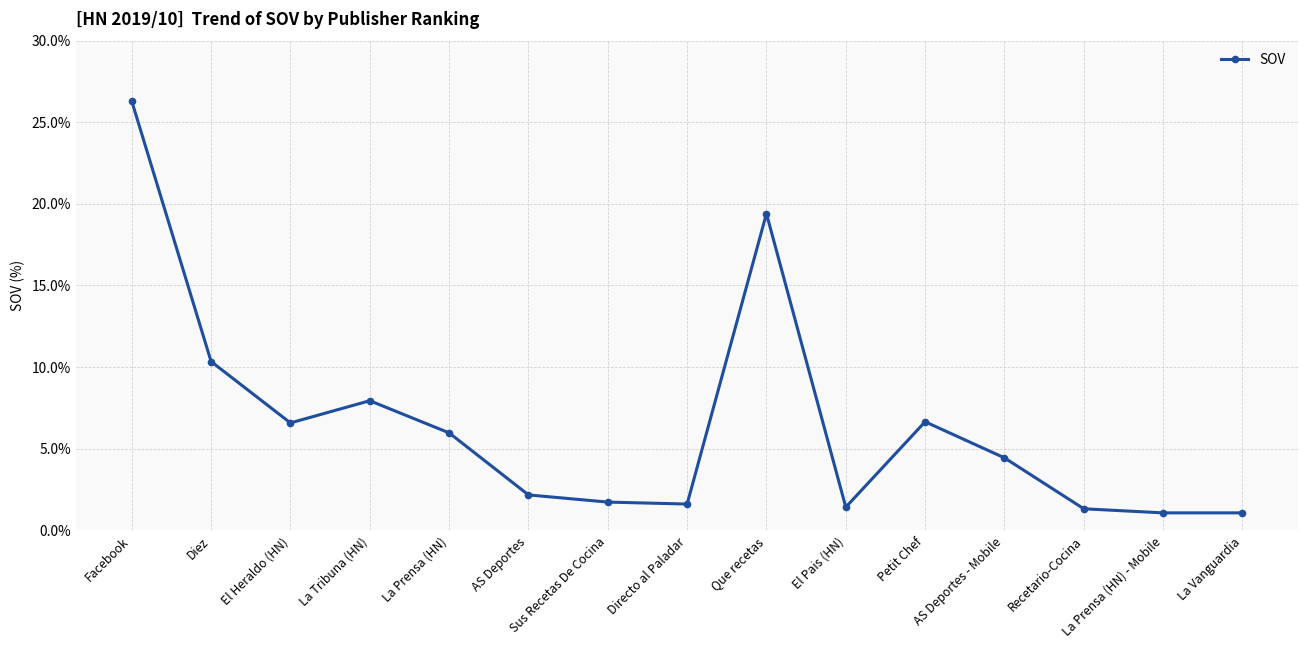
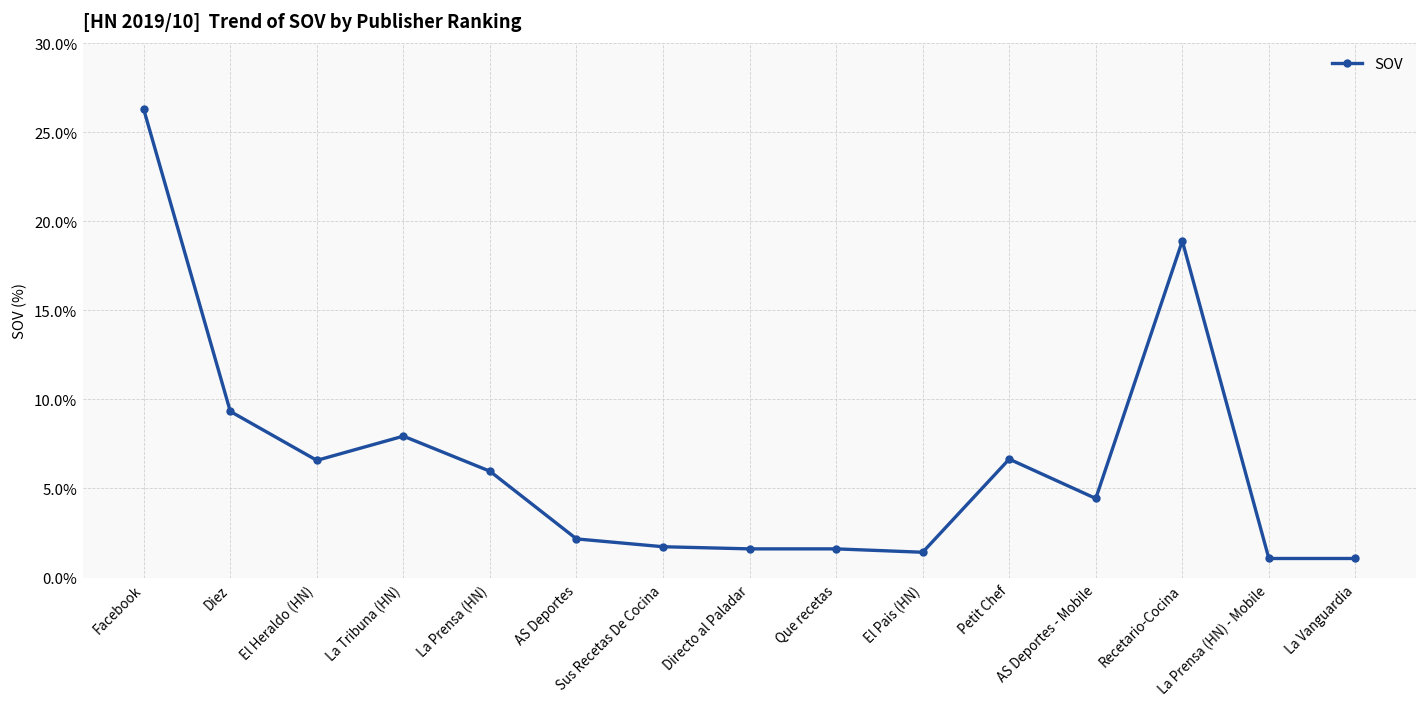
  {
    "Facebook": "26.3%",
-   "Diez": "10.3%",
+   "Diez": "9.3%",
    "El Heraldo (HN)": "6.6%",
    "La Tribuna (HN)": "7.9%",
    "La Prensa (HN)": "6.0%",
    "AS Deportes": "2.2%",
    "Sus Recetas De Cocina": "1.7%",
    "Directo al Paladar": "1.6%",
-   "Que recetas": "19.4%",
+   "Que recetas": "1.6%",
    "El Pais (HN)": "1.4%",
    "Petit Chef": "6.7%",
    "AS Deportes - Mobile": "4.4%",
-   "Recetario-Cocina": "1.3%",
+   "Recetario-Cocina": "18.9%",
    "La Prensa (HN) - Mobile": "1.1%",
    "La Vanguardia": "1.1%"
  }
